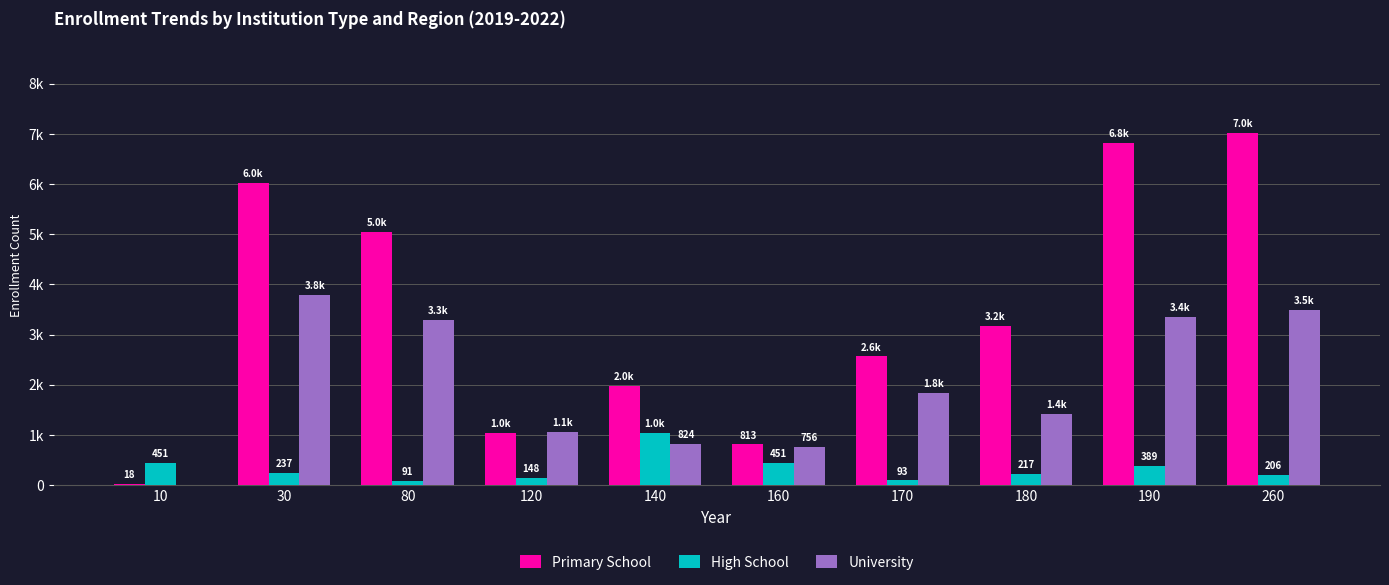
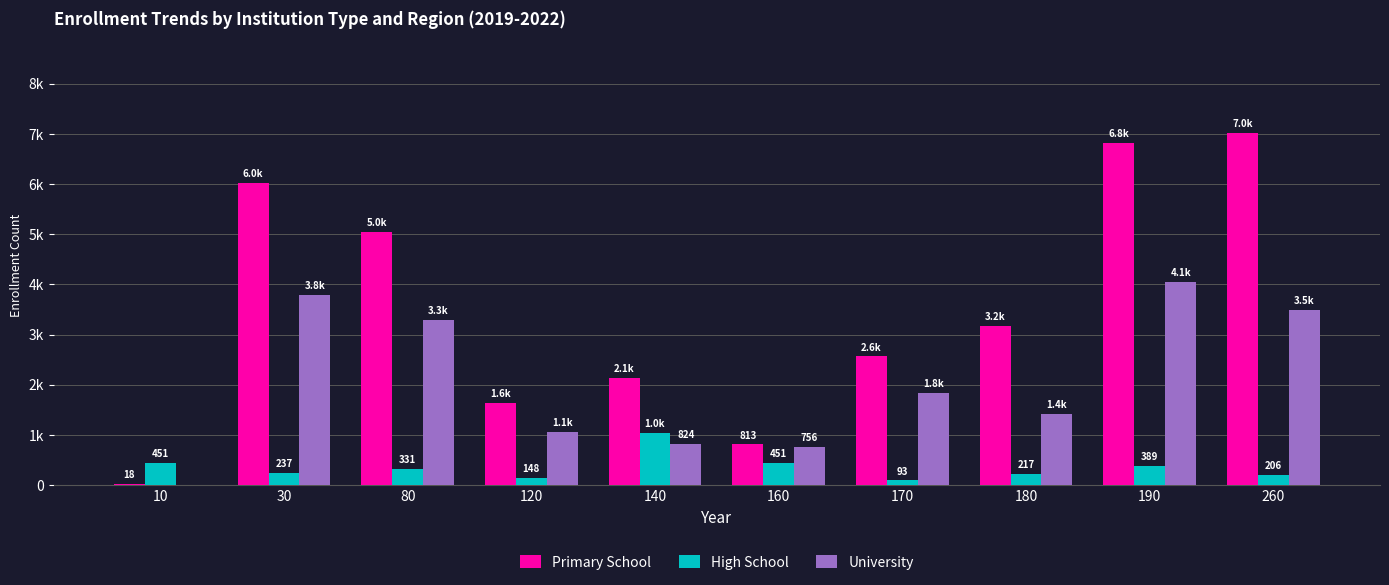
  {
    "Primary School": {
      "10": "18",
      "30": "6.0k",
      "80": "5.0k",
-     "120": "1.0k",
-     "140": "2.0k",
+     "120": "1.6k",
+     "140": "2.1k",
      "160": "813",
      "170": "2.6k",
      "180": "3.2k",
      "190": "6.8k",
      "260": "7.0k"
    },
    "High School": {
      "10": "451",
      "30": "237",
-     "80": "91",
+     "80": "331",
      "120": "148",
      "140": "1.0k",
      "160": "451",
      "170": "93",
      "180": "217",
      "190": "389",
      "260": "206"
    },
    "University": {
      "30": "3.8k",
      "80": "3.3k",
      "120": "1.1k",
      "140": "824",
      "160": "756",
      "170": "1.8k",
      "180": "1.4k",
-     "190": "3.4k",
+     "190": "4.1k",
      "260": "3.5k"
    }
  }
